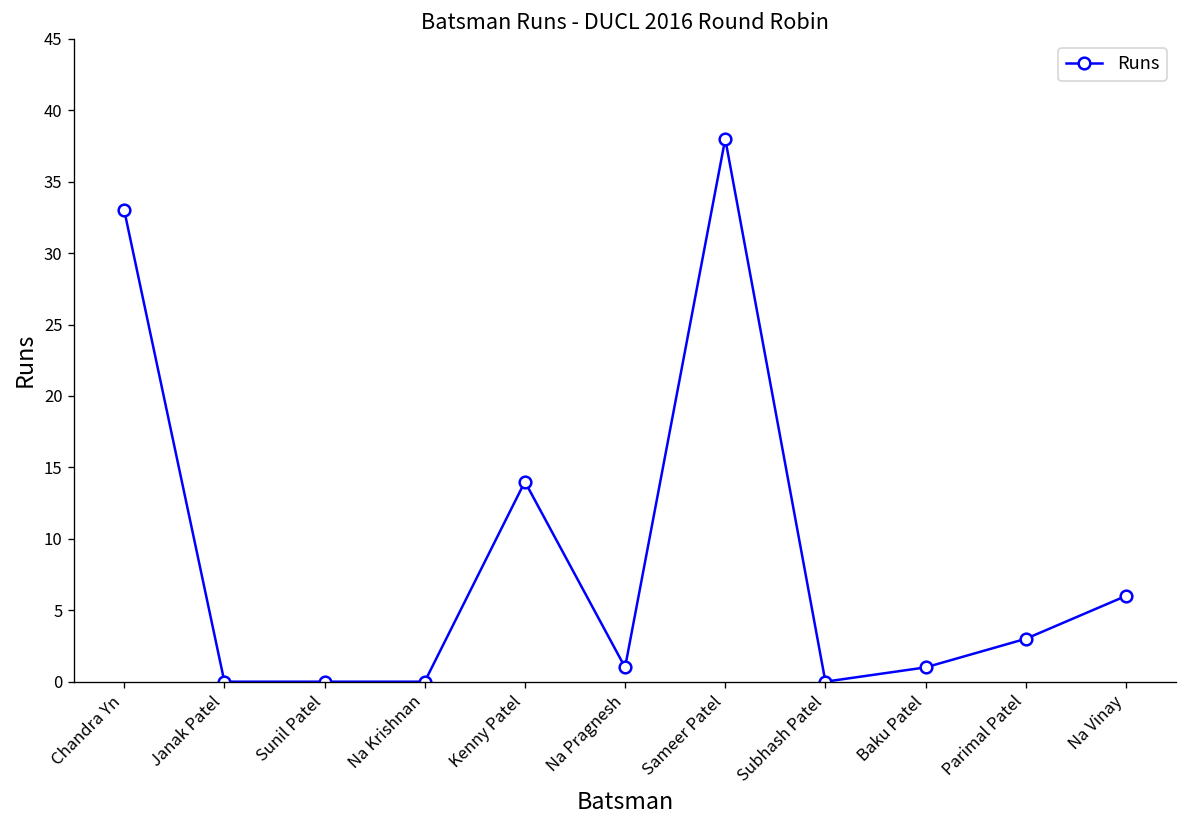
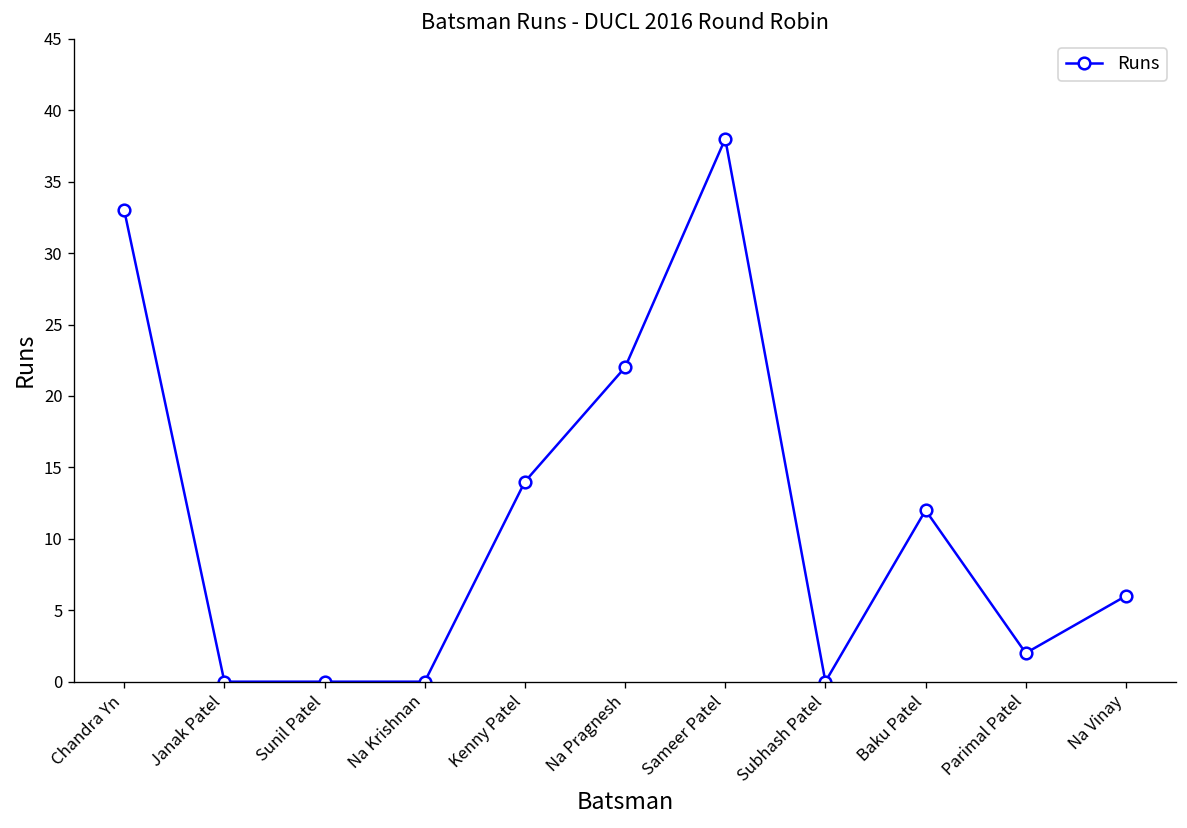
  {
    "Chandra Yn": 33,
    "Janak Patel": 0,
    "Sunil Patel": 0,
    "Na Krishnan": 0,
    "Kenny Patel": 14,
-   "Na Pragnesh": 1,
+   "Na Pragnesh": 22,
    "Sameer Patel": 38,
    "Subhash Patel": 0,
-   "Baku Patel": 1,
-   "Parimal Patel": 3,
+   "Baku Patel": 12,
+   "Parimal Patel": 2,
    "Na Vinay": 6
  }
